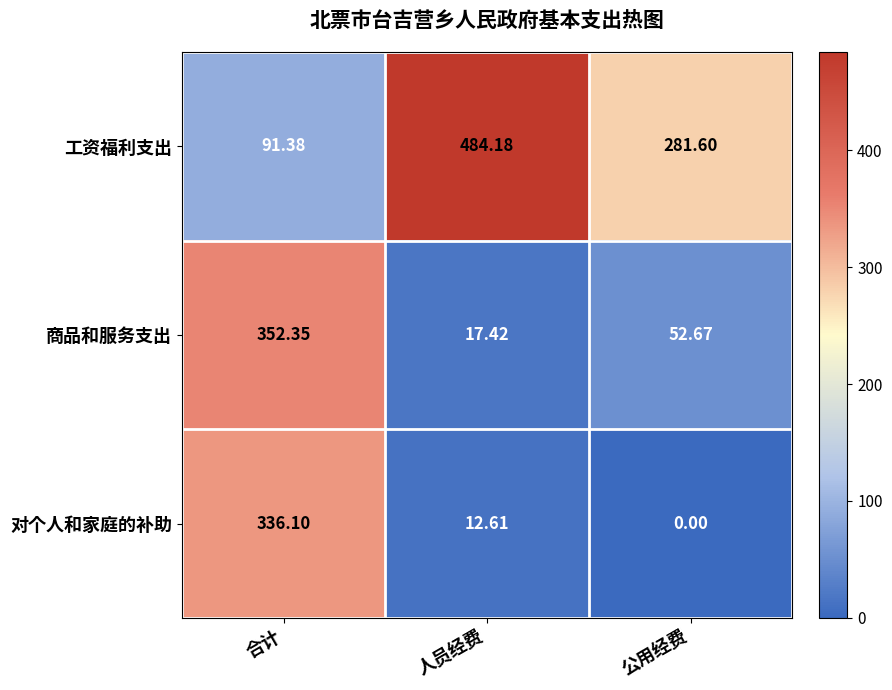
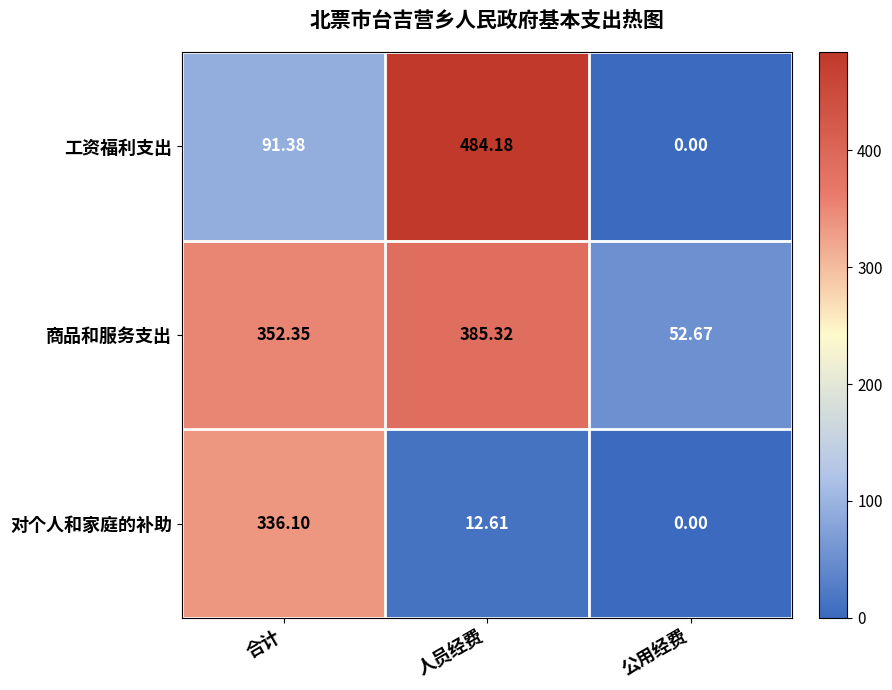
  {
    "工资福利支出": {
      "合计": 91.38,
      "人员经费": 484.18,
-     "公用经费": 281.60
+     "公用经费": 0.00
    },
    "商品和服务支出": {
      "合计": 352.35,
-     "人员经费": 17.42,
+     "人员经费": 385.32,
      "公用经费": 52.67
    },
    "对个人和家庭的补助": {
      "合计": 336.10,
      "人员经费": 12.61,
      "公用经费": 0.00
    }
  }
